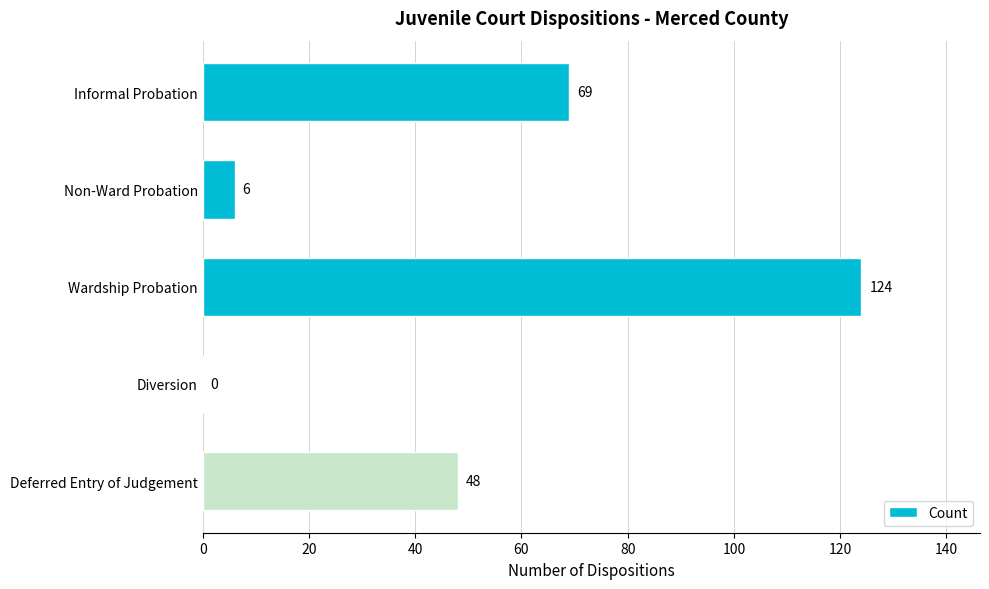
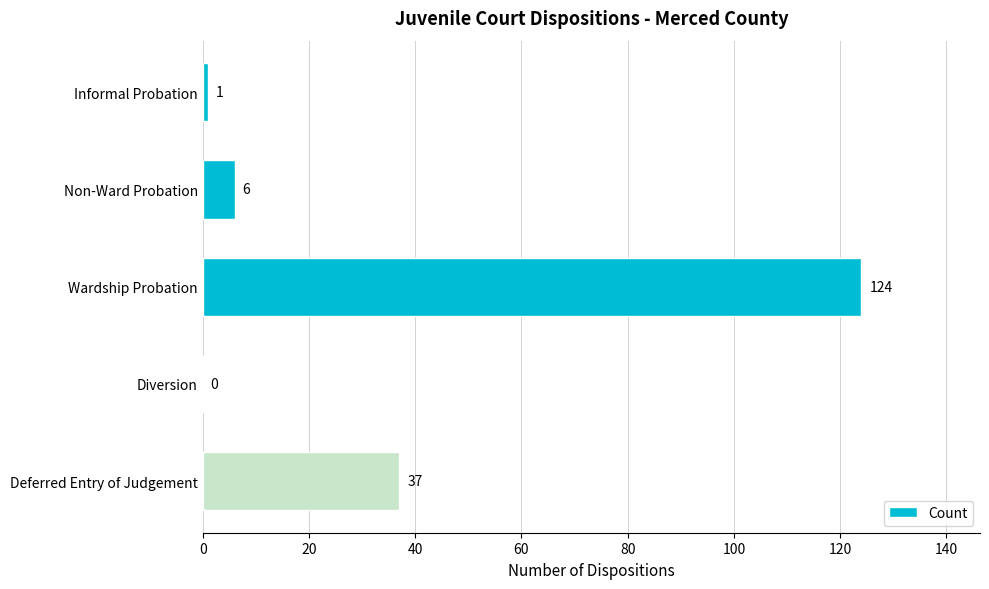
  {
-   "Informal Probation": 69,
+   "Informal Probation": 1,
    "Non-Ward Probation": 6,
    "Wardship Probation": 124,
    "Diversion": 0,
-   "Deferred Entry of Judgement": 48
+   "Deferred Entry of Judgement": 37
  }
